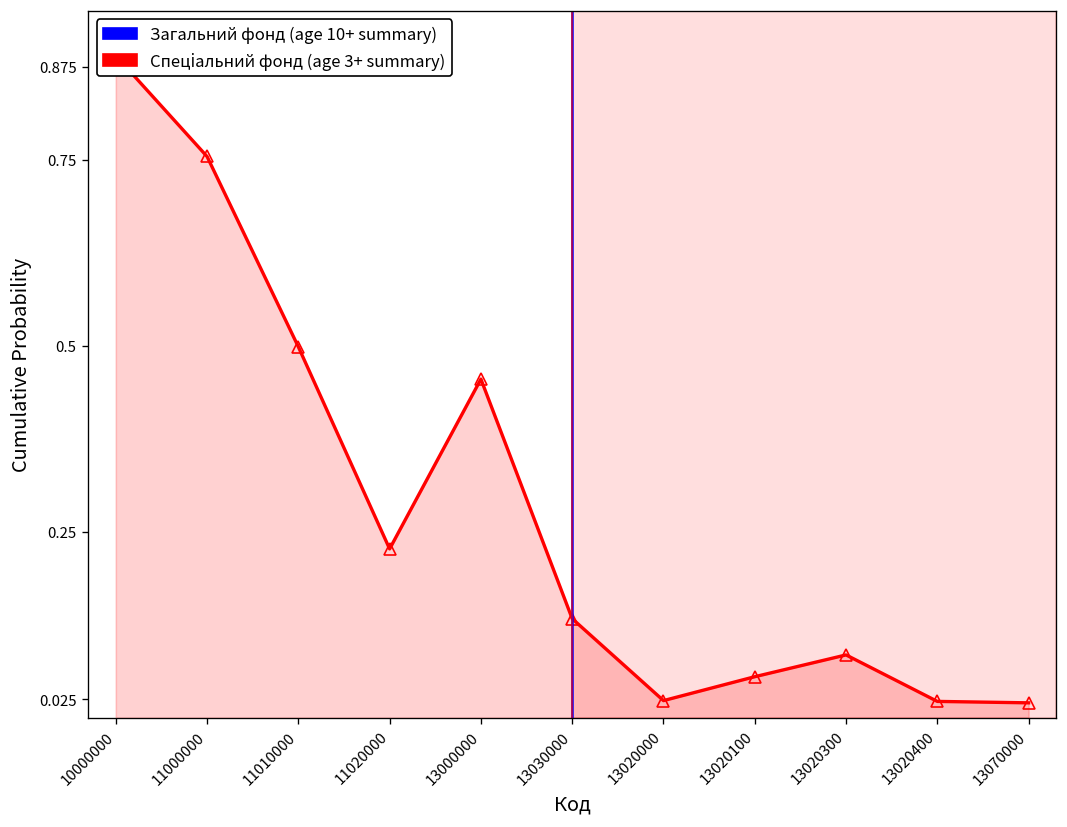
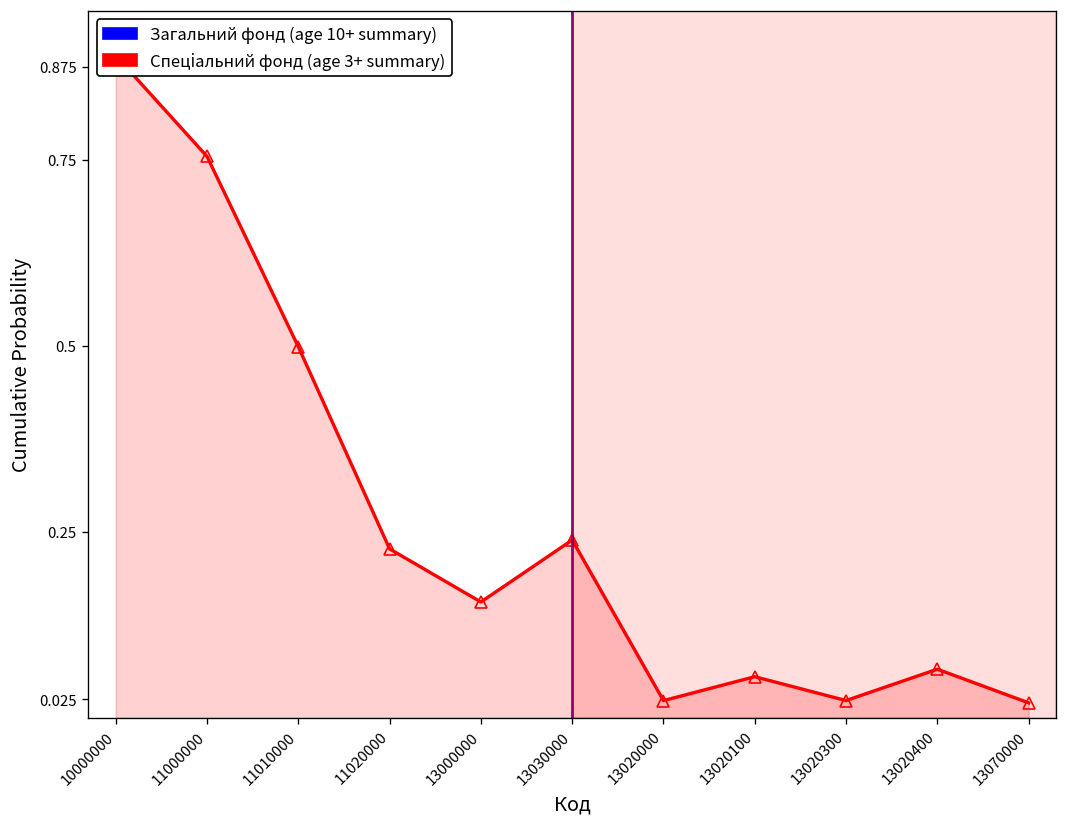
  {
    "11000000": 0.75,
    "11010000": 0.50,
    "11020000": 0.23,
-   "13000000": 0.46,
-   "13030000": 0.13,
+   "13000000": 0.16,
+   "13030000": 0.24,
    "13020000": 0.02,
    "13020100": 0.06,
-   "13020300": 0.08,
-   "13020400": 0.02,
+   "13020300": 0.02,
+   "13020400": 0.07,
    "13070000": 0.02
  }
